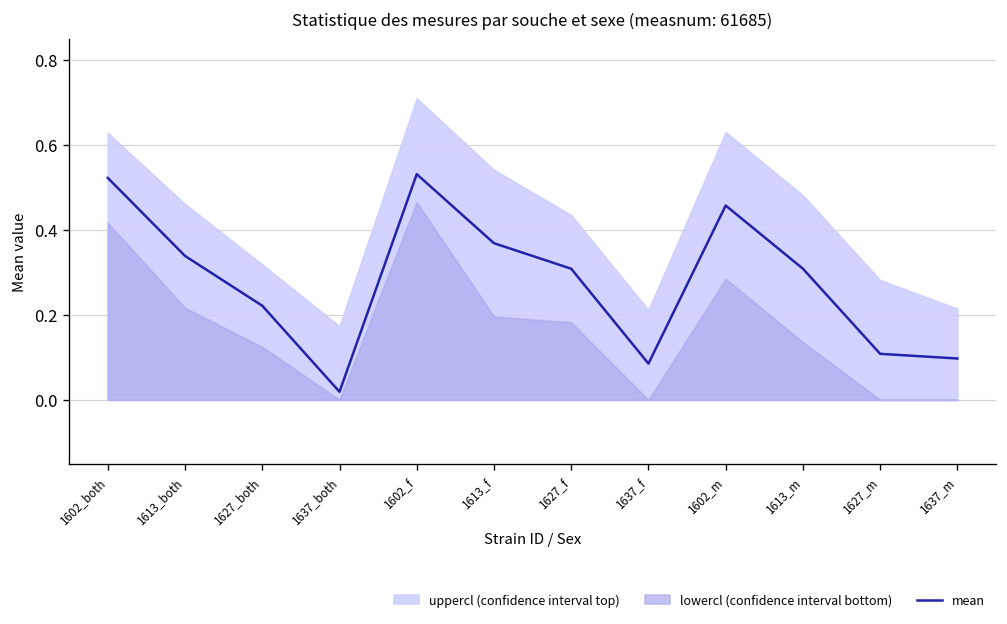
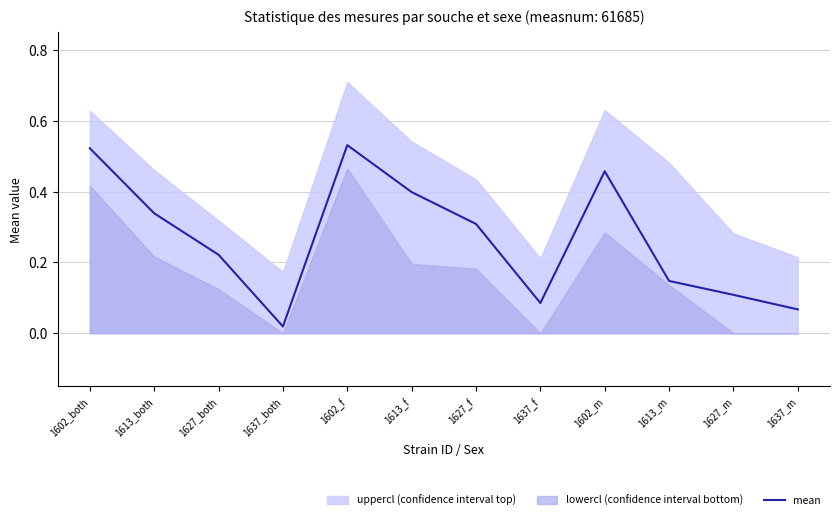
  {
    "mean": {
      "1602_both": 0.52,
      "1613_both": 0.34,
      "1627_both": 0.22,
      "1637_both": 0.02,
      "1602_f": 0.53,
-     "1613_f": 0.37,
+     "1613_f": 0.40,
      "1627_f": 0.31,
      "1637_f": 0.09,
      "1602_m": 0.46,
-     "1613_m": 0.31,
+     "1613_m": 0.15,
      "1627_m": 0.11,
-     "1637_m": 0.10
+     "1637_m": 0.07
    }
  }
